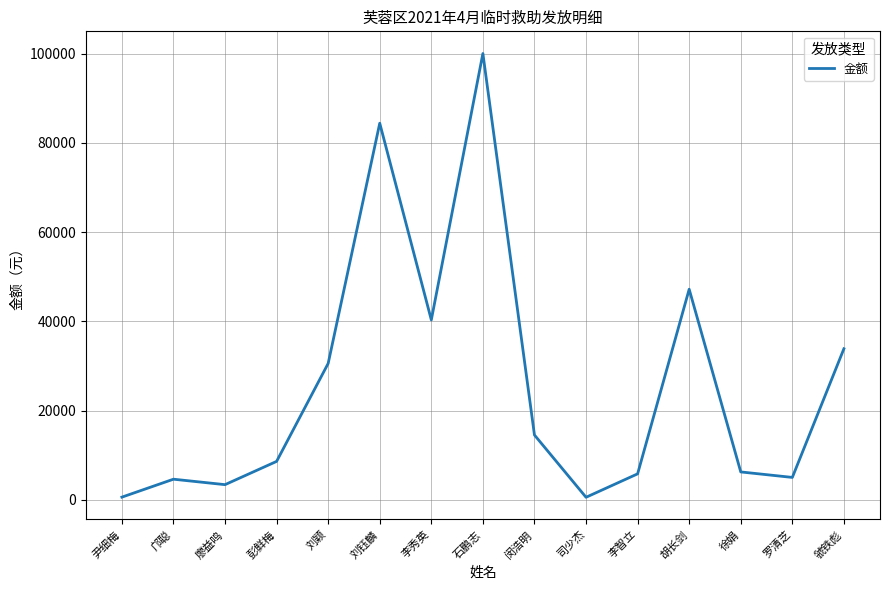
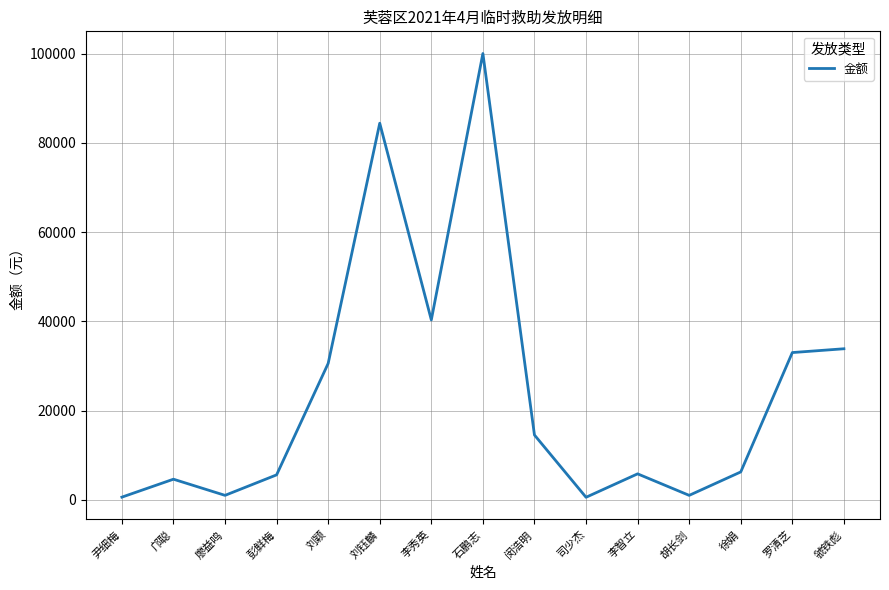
  {
    "尹细梅": 1000,
    "邝聪": 5000,
-   "廖益鸣": 3000,
-   "彭鲜梅": 9000,
+   "廖益鸣": 1000,
+   "彭鲜梅": 6000,
    "刘颖": 31000,
    "刘钰麟": 84000,
    "李秀英": 40000,
    "石鹏志": 100000,
    "闵浩明": 15000,
    "司少杰": 1000,
    "李智立": 6000,
-   "胡长剑": 47000,
+   "胡长剑": 1000,
    "徐娟": 6000,
-   "罗清芝": 5000,
+   "罗清芝": 33000,
    "虢铁彪": 34000
  }
